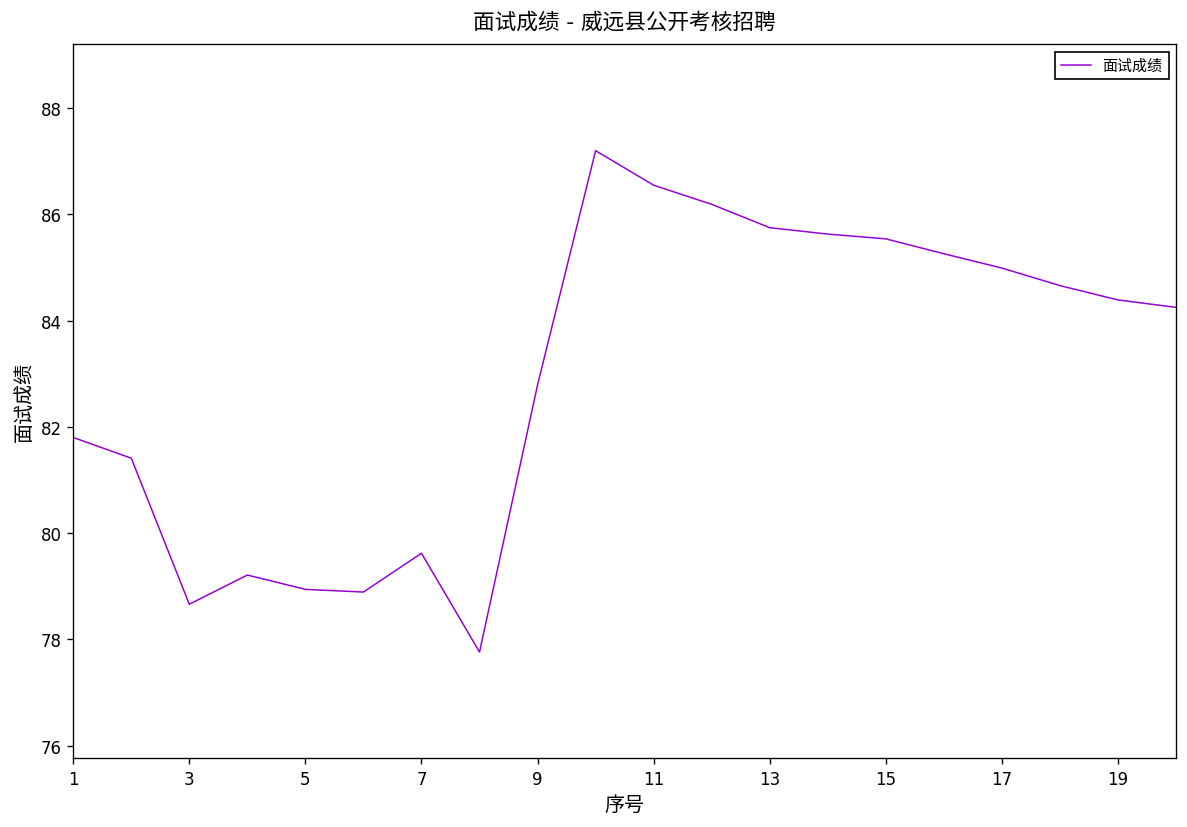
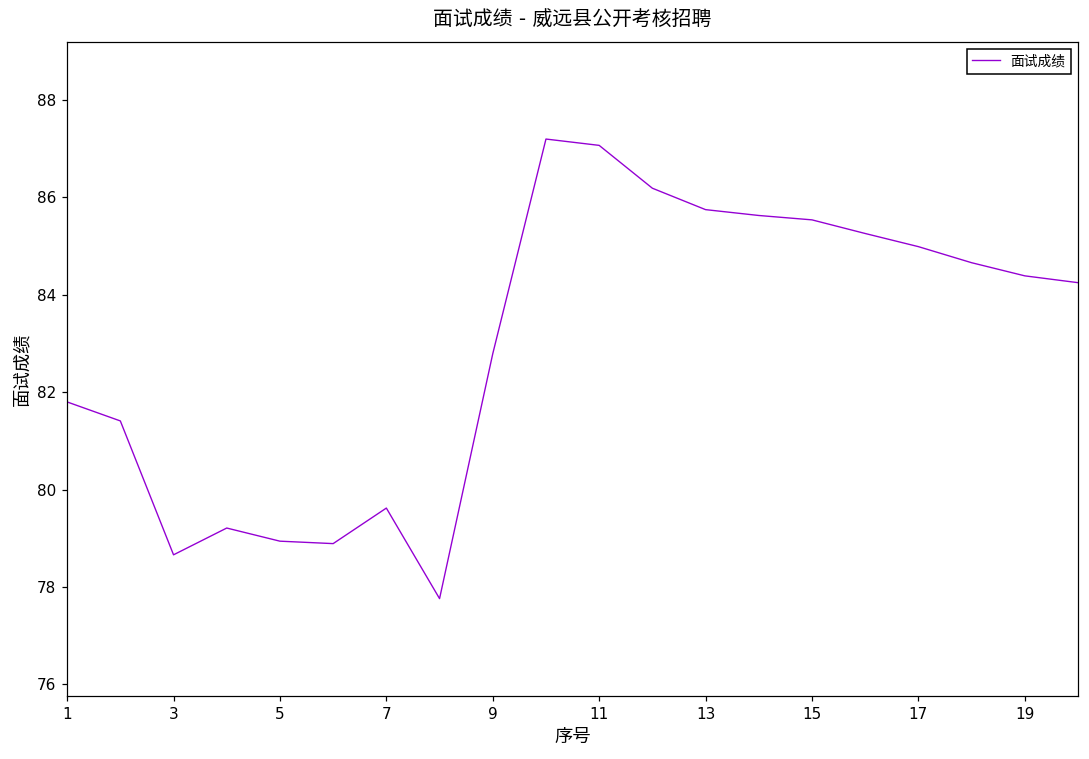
  {
    "1": 81.8,
    "3": 78.7,
    "5": 78.9,
    "7": 79.6,
    "9": 82.8,
-   "11": 86.6,
+   "11": 87.1,
    "13": 85.8,
    "15": 85.5,
    "17": 85.0,
    "19": 84.4
  }
